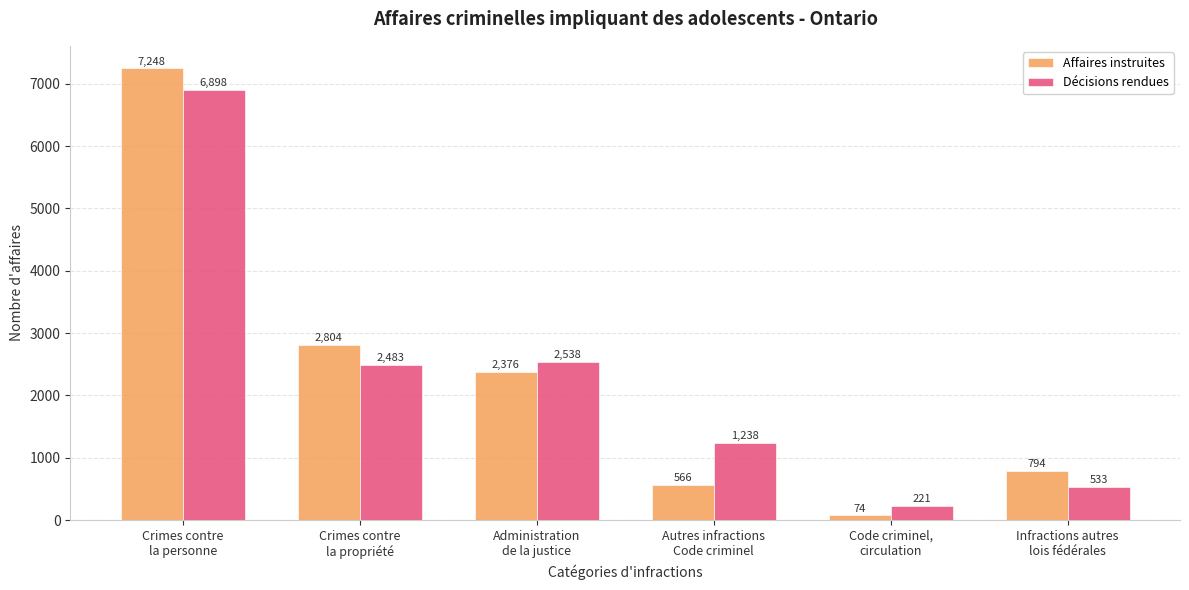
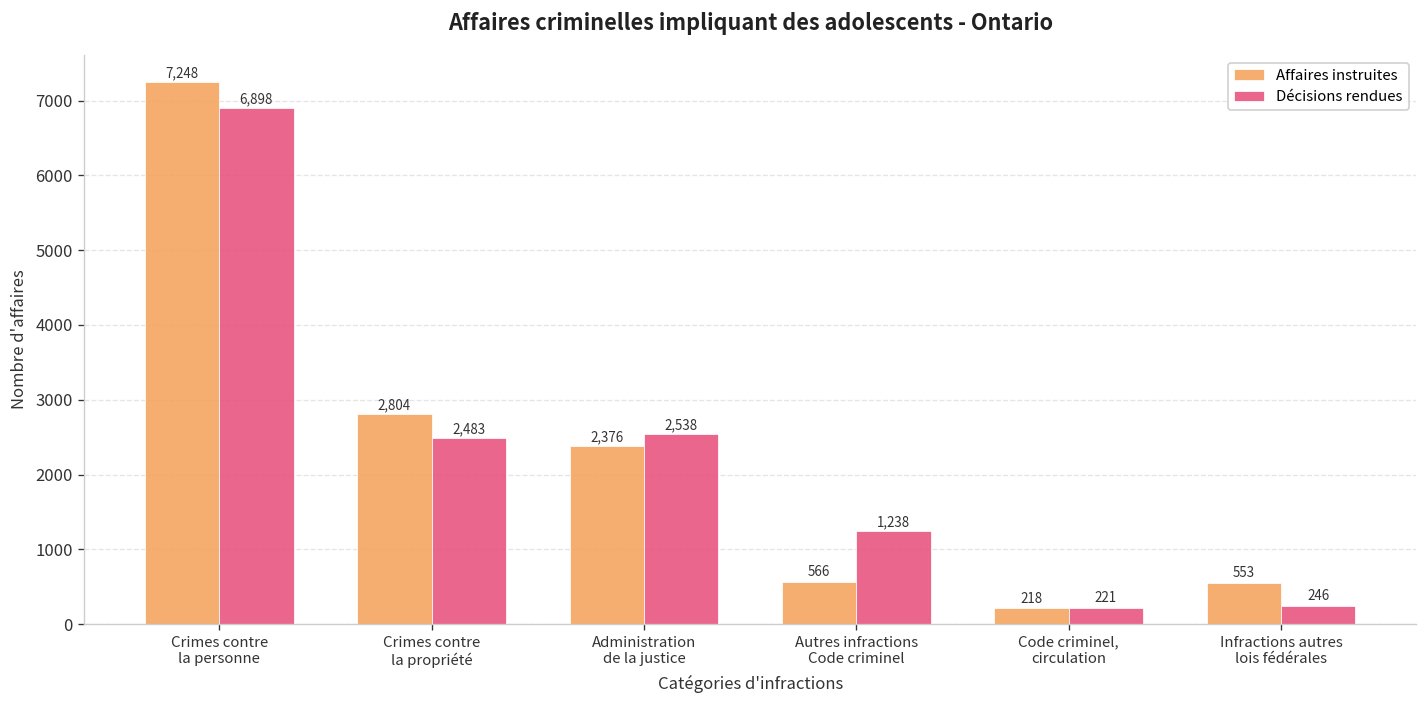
  {
    "Affaires instruites": {
      "Crimes contre la personne": "7,248",
      "Crimes contre la propriété": "2,804",
      "Administration de la justice": "2,376",
      "Autres infractions Code criminel": "566",
-     "Code criminel, circulation": "74",
-     "Infractions autres lois fédérales": "794"
+     "Code criminel, circulation": "218",
+     "Infractions autres lois fédérales": "553"
    },
    "Décisions rendues": {
      "Crimes contre la personne": "6,898",
      "Crimes contre la propriété": "2,483",
      "Administration de la justice": "2,538",
      "Autres infractions Code criminel": "1,238",
      "Code criminel, circulation": "221",
-     "Infractions autres lois fédérales": "533"
+     "Infractions autres lois fédérales": "246"
    }
  }
